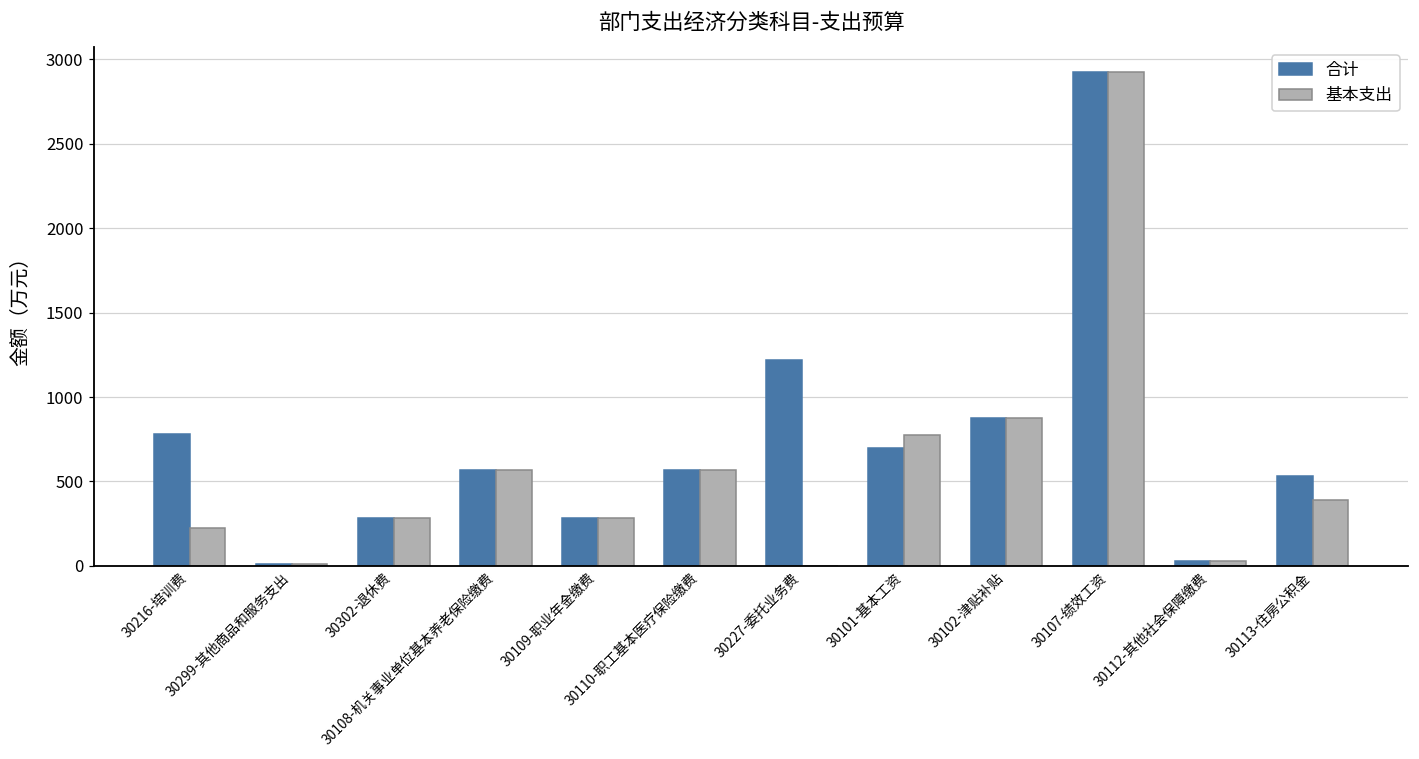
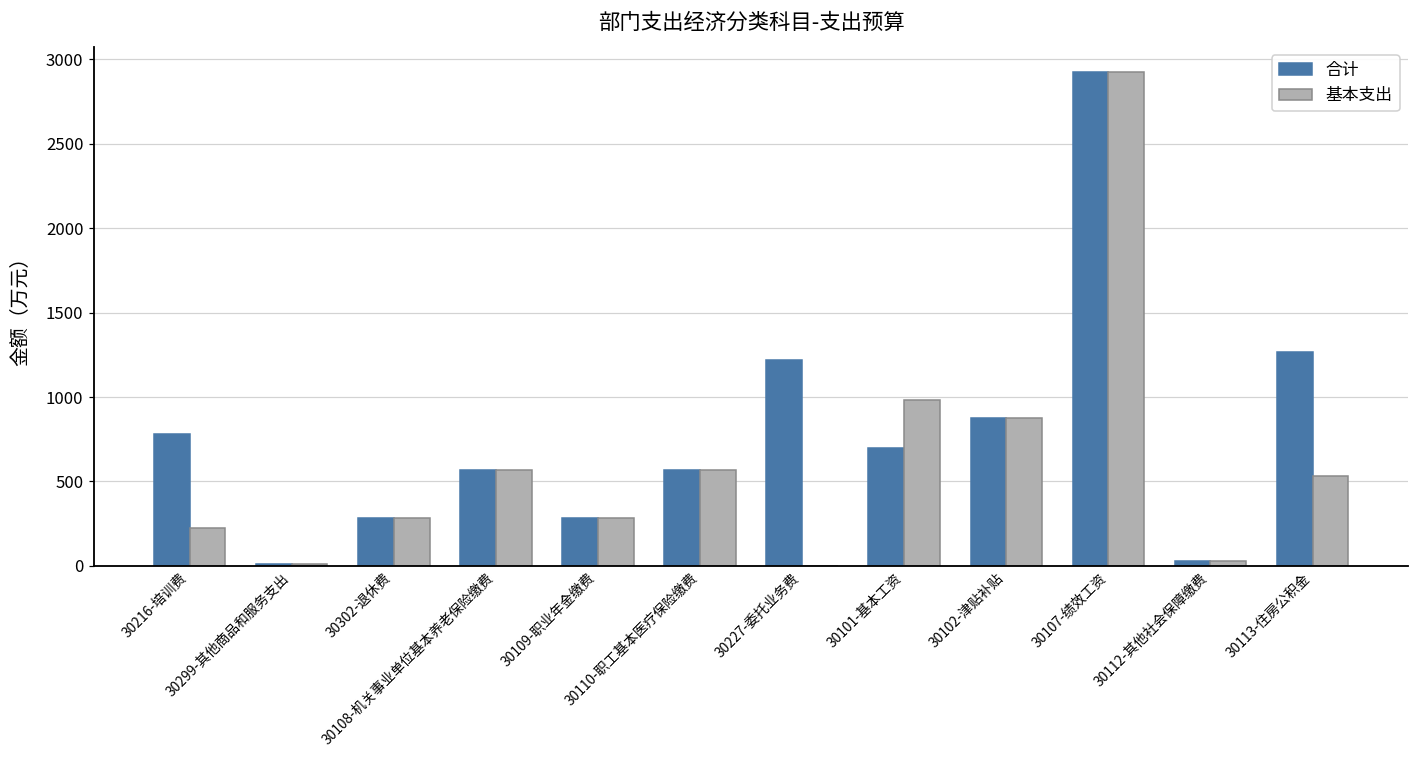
  {
    "合计": {
      "30216-培训费": 780,
      "30302-退休费": 280,
      "30108-机关事业单位基本养老保险缴费": 570,
      "30109-职业年金缴费": 280,
      "30110-职工基本医疗保险缴费": 570,
      "30227-委托业务费": 1220,
      "30101-基本工资": 700,
      "30102-津贴补贴": 870,
      "30107-绩效工资": 2930,
      "30112-其他社会保障缴费": 30,
-     "30113-住房公积金": 530
+     "30113-住房公积金": 1270
    },
    "基本支出": {
      "30216-培训费": 230,
      "30302-退休费": 280,
      "30108-机关事业单位基本养老保险缴费": 570,
      "30109-职业年金缴费": 280,
      "30110-职工基本医疗保险缴费": 570,
      "30227-委托业务费": 0,
-     "30101-基本工资": 780,
+     "30101-基本工资": 980,
      "30102-津贴补贴": 870,
      "30107-绩效工资": 2930,
      "30112-其他社会保障缴费": 30,
-     "30113-住房公积金": 390
+     "30113-住房公积金": 530
    }
  }
